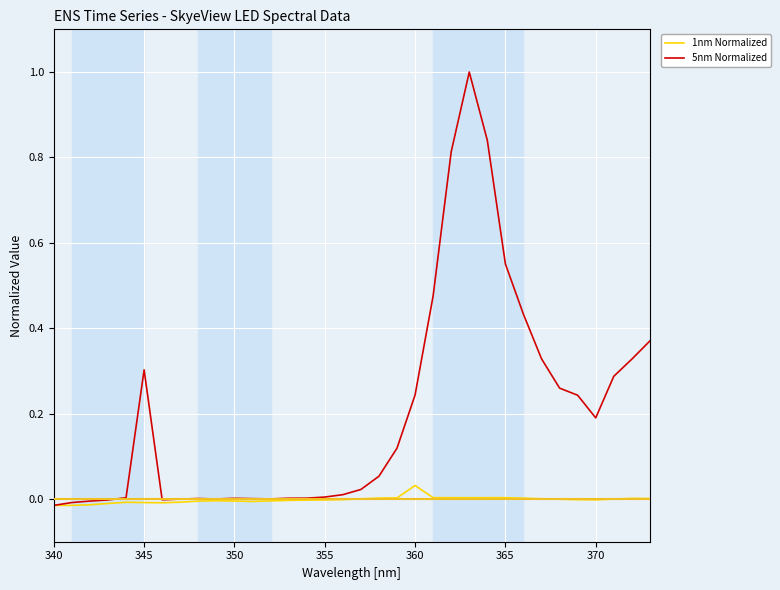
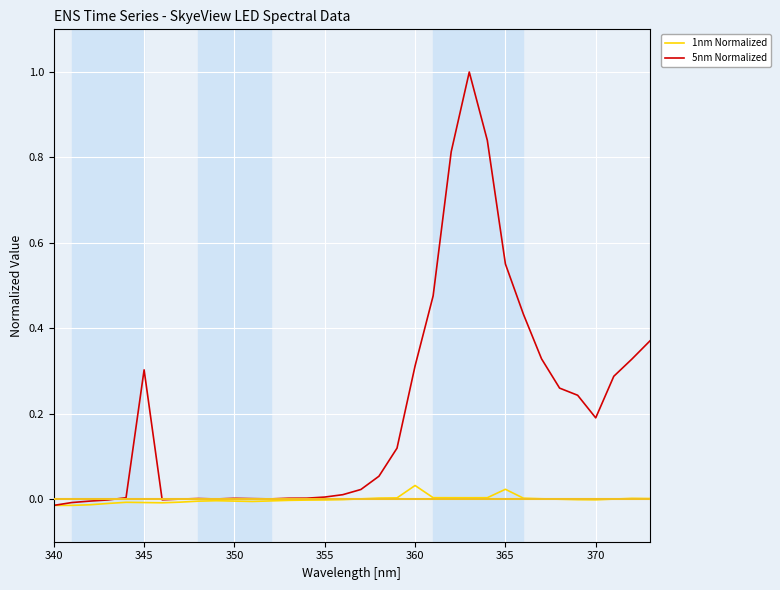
  {
    "1nm Normalized": {
      "345": -0.01,
      "350": 0.00,
      "355": 0.00,
      "360": 0.03,
-     "365": 0.00,
+     "365": 0.02,
      "370": 0.00
    },
    "5nm Normalized": {
      "345": 0.30,
      "350": 0.00,
      "355": 0.00,
-     "360": 0.24,
+     "360": 0.31,
      "365": 0.55,
      "370": 0.19
    }
  }
